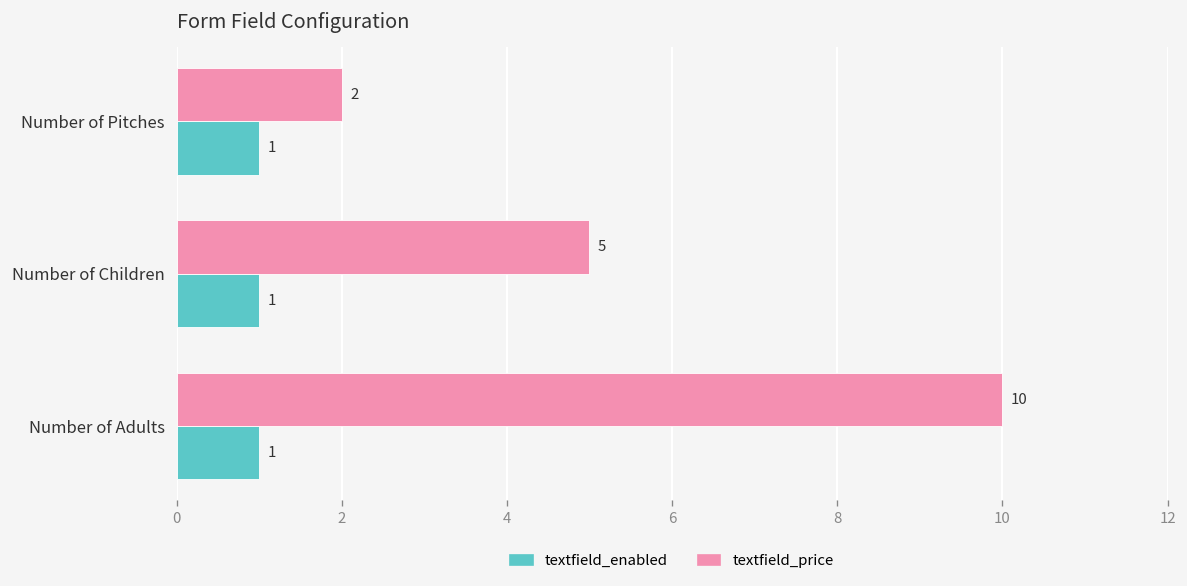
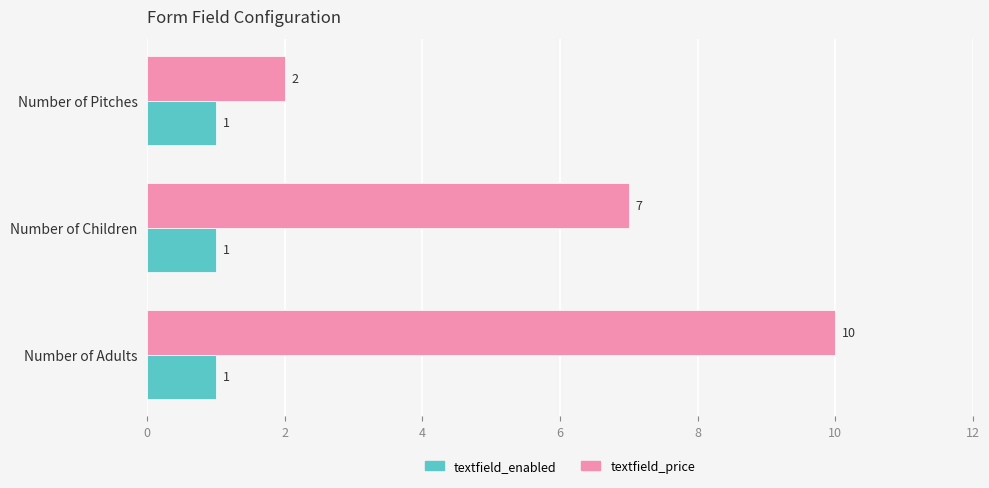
  {
    "textfield_enabled": {
      "Number of Pitches": 1,
      "Number of Children": 1,
      "Number of Adults": 1
    },
    "textfield_price": {
      "Number of Pitches": 2,
-     "Number of Children": 5,
+     "Number of Children": 7,
      "Number of Adults": 10
    }
  }
